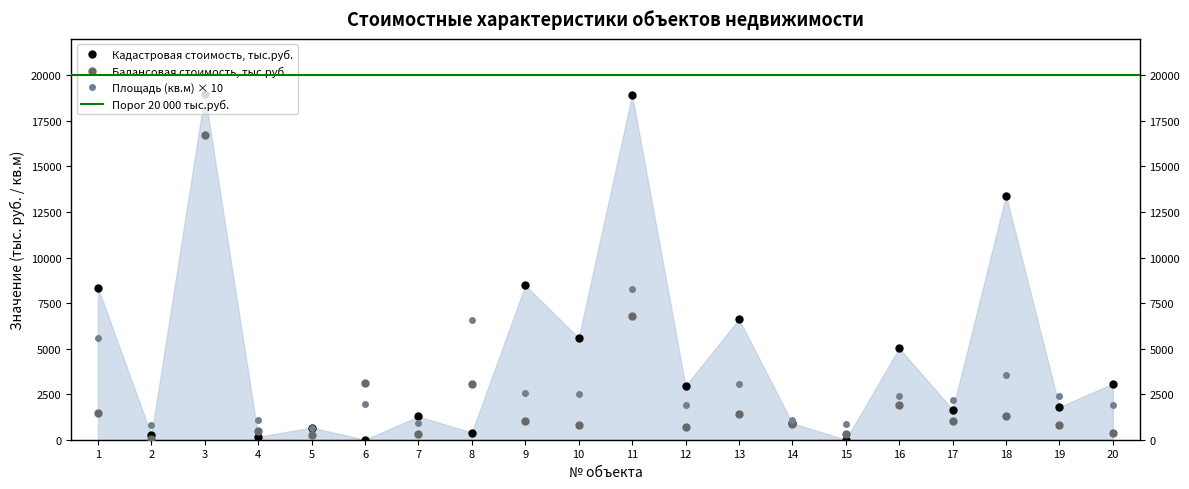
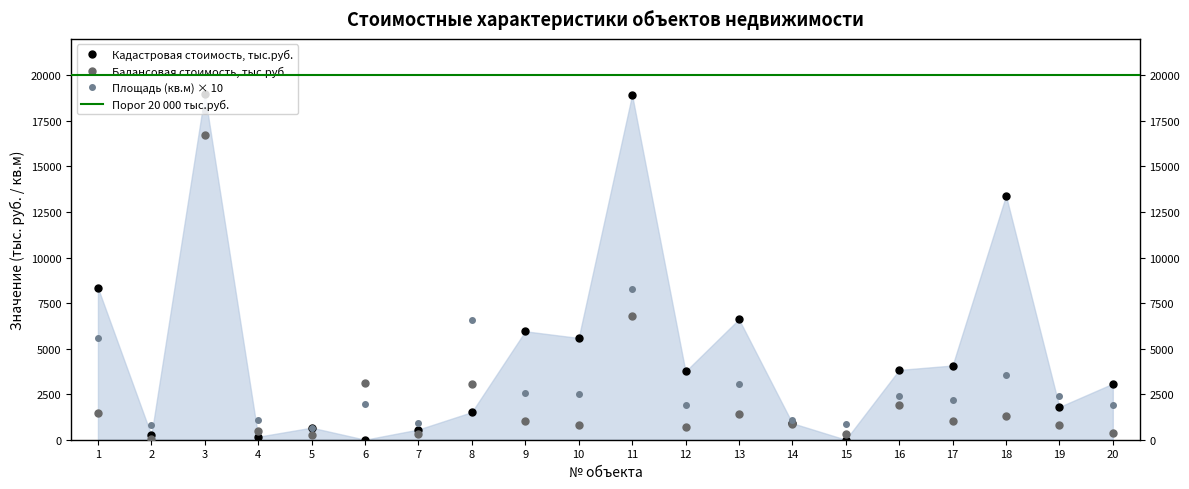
  {
    "Кадастровая стоимость, тыс.руб.": {
      "1": 8300,
      "2": 200,
      "4": 200,
      "6": 0,
-     "7": 1300,
-     "8": 400,
-     "9": 8500,
+     "7": 600,
+     "8": 1500,
+     "9": 6000,
      "10": 5600,
      "11": 18900,
-     "12": 2900,
+     "12": 3700,
      "13": 6600,
      "15": 0,
-     "16": 5000,
-     "17": 1700,
+     "16": 3800,
+     "17": 4100,
      "18": 13400,
      "19": 1800,
      "20": 3100
    }
  }
